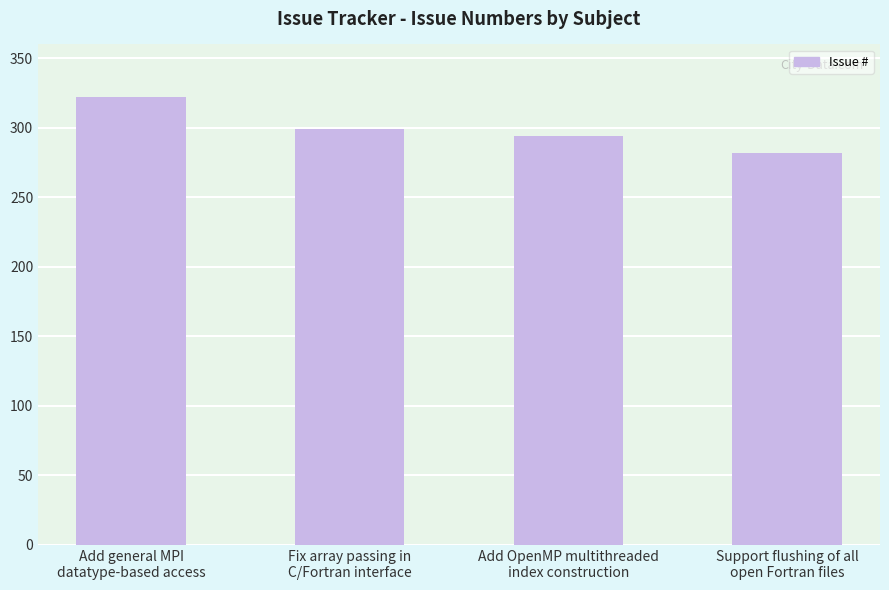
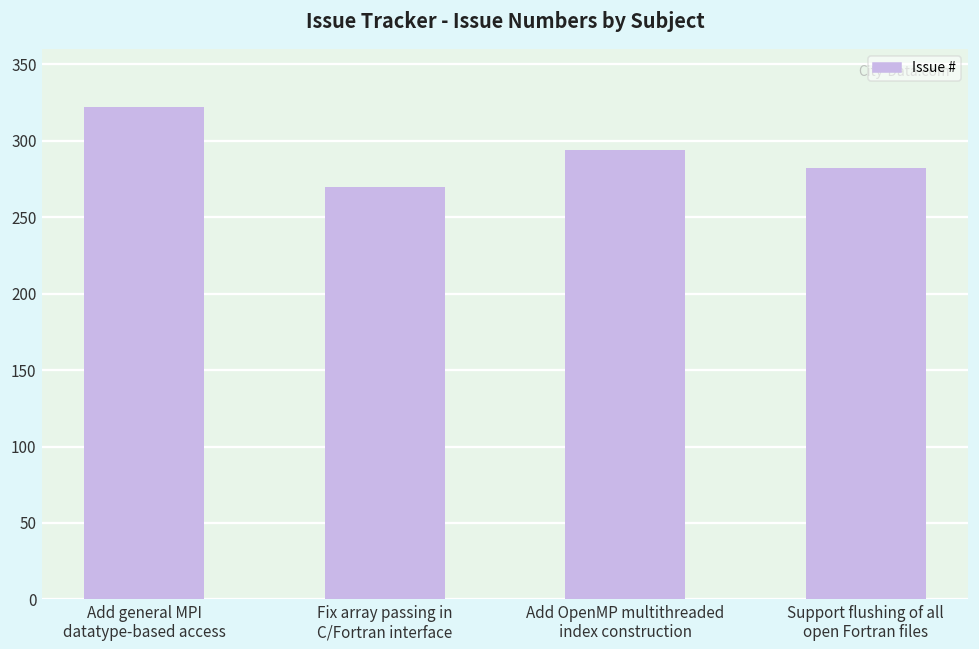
  {
    "Add general MPI datatype-based access": 322,
-   "Fix array passing in C/Fortran interface": 299,
+   "Fix array passing in C/Fortran interface": 270,
    "Add OpenMP multithreaded index construction": 294,
    "Support flushing of all open Fortran files": 282
  }
